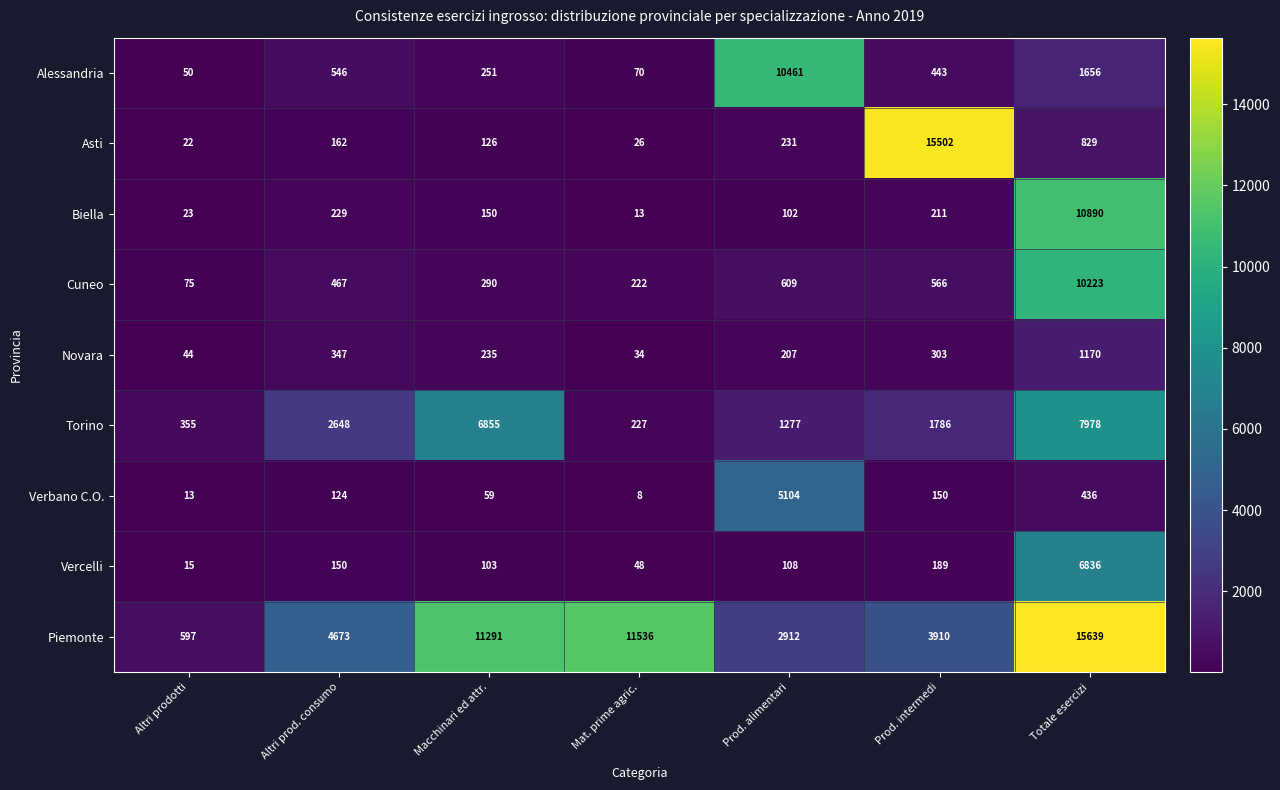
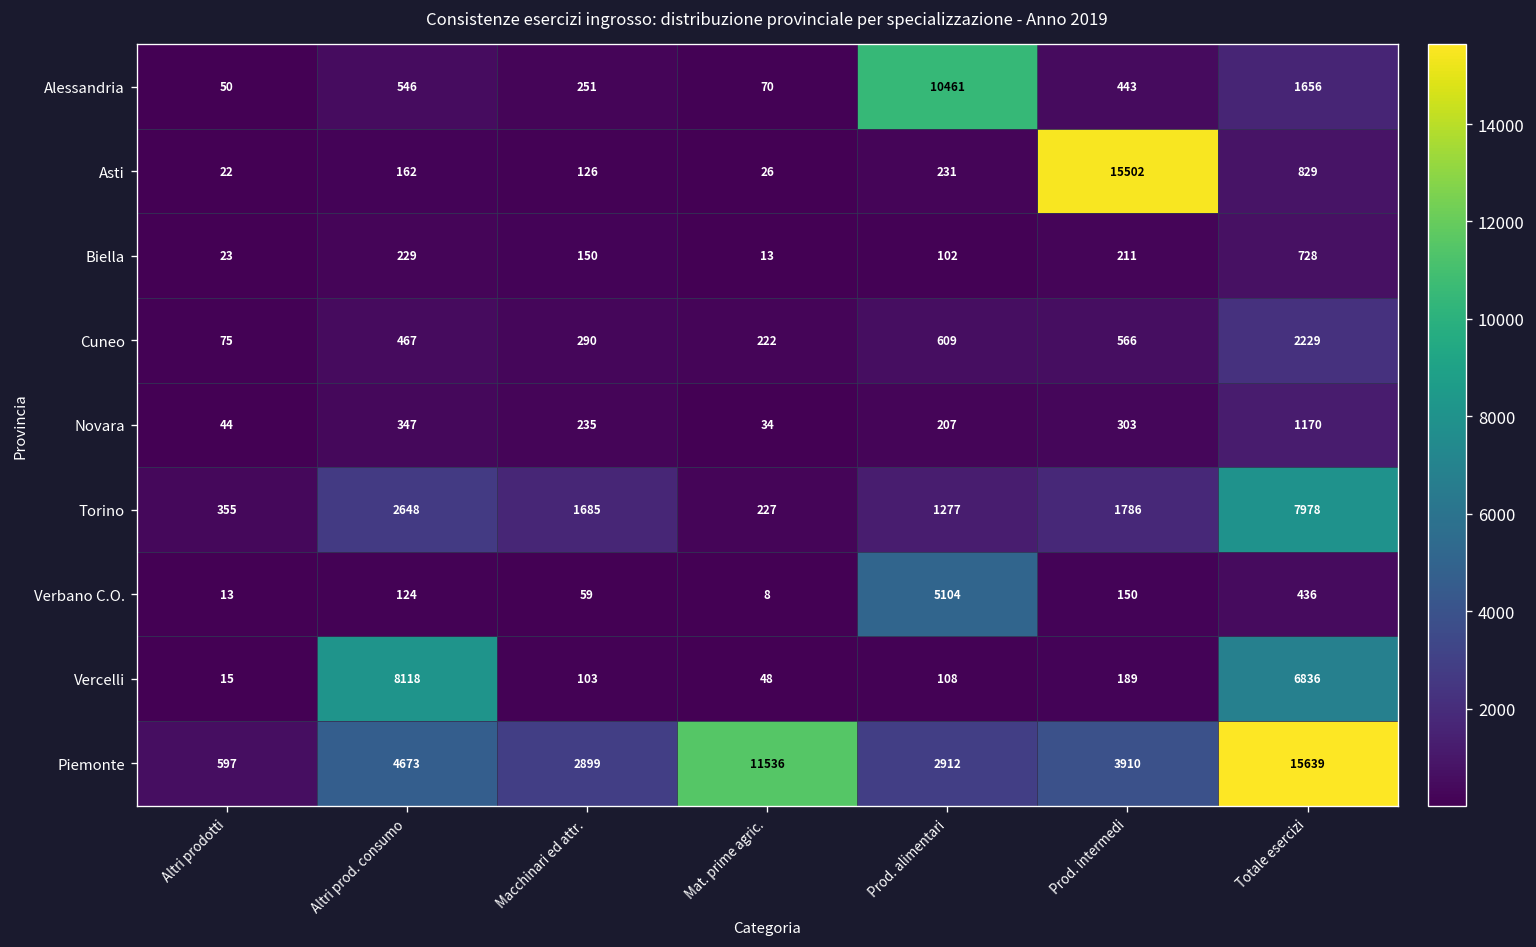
  {
    "Alessandria": {
      "Altri prodotti": 50,
      "Altri prod. consumo": 546,
      "Macchinari ed attr.": 251,
      "Mat. prime agric.": 70,
      "Prod. alimentari": 10461,
      "Prod. intermedi": 443,
      "Totale esercizi": 1656
    },
    "Asti": {
      "Altri prodotti": 22,
      "Altri prod. consumo": 162,
      "Macchinari ed attr.": 126,
      "Mat. prime agric.": 26,
      "Prod. alimentari": 231,
      "Prod. intermedi": 15502,
      "Totale esercizi": 829
    },
    "Biella": {
      "Altri prodotti": 23,
      "Altri prod. consumo": 229,
      "Macchinari ed attr.": 150,
      "Mat. prime agric.": 13,
      "Prod. alimentari": 102,
      "Prod. intermedi": 211,
-     "Totale esercizi": 10890
+     "Totale esercizi": 728
    },
    "Cuneo": {
      "Altri prodotti": 75,
      "Altri prod. consumo": 467,
      "Macchinari ed attr.": 290,
      "Mat. prime agric.": 222,
      "Prod. alimentari": 609,
      "Prod. intermedi": 566,
-     "Totale esercizi": 10223
+     "Totale esercizi": 2229
    },
    "Novara": {
      "Altri prodotti": 44,
      "Altri prod. consumo": 347,
      "Macchinari ed attr.": 235,
      "Mat. prime agric.": 34,
      "Prod. alimentari": 207,
      "Prod. intermedi": 303,
      "Totale esercizi": 1170
    },
    "Torino": {
      "Altri prodotti": 355,
      "Altri prod. consumo": 2648,
-     "Macchinari ed attr.": 6855,
+     "Macchinari ed attr.": 1685,
      "Mat. prime agric.": 227,
      "Prod. alimentari": 1277,
      "Prod. intermedi": 1786,
      "Totale esercizi": 7978
    },
    "Verbano C.O.": {
      "Altri prodotti": 13,
      "Altri prod. consumo": 124,
      "Macchinari ed attr.": 59,
      "Mat. prime agric.": 8,
      "Prod. alimentari": 5104,
      "Prod. intermedi": 150,
      "Totale esercizi": 436
    },
    "Vercelli": {
      "Altri prodotti": 15,
-     "Altri prod. consumo": 150,
+     "Altri prod. consumo": 8118,
      "Macchinari ed attr.": 103,
      "Mat. prime agric.": 48,
      "Prod. alimentari": 108,
      "Prod. intermedi": 189,
      "Totale esercizi": 6836
    },
    "Piemonte": {
      "Altri prodotti": 597,
      "Altri prod. consumo": 4673,
-     "Macchinari ed attr.": 11291,
+     "Macchinari ed attr.": 2899,
      "Mat. prime agric.": 11536,
      "Prod. alimentari": 2912,
      "Prod. intermedi": 3910,
      "Totale esercizi": 15639
    }
  }
